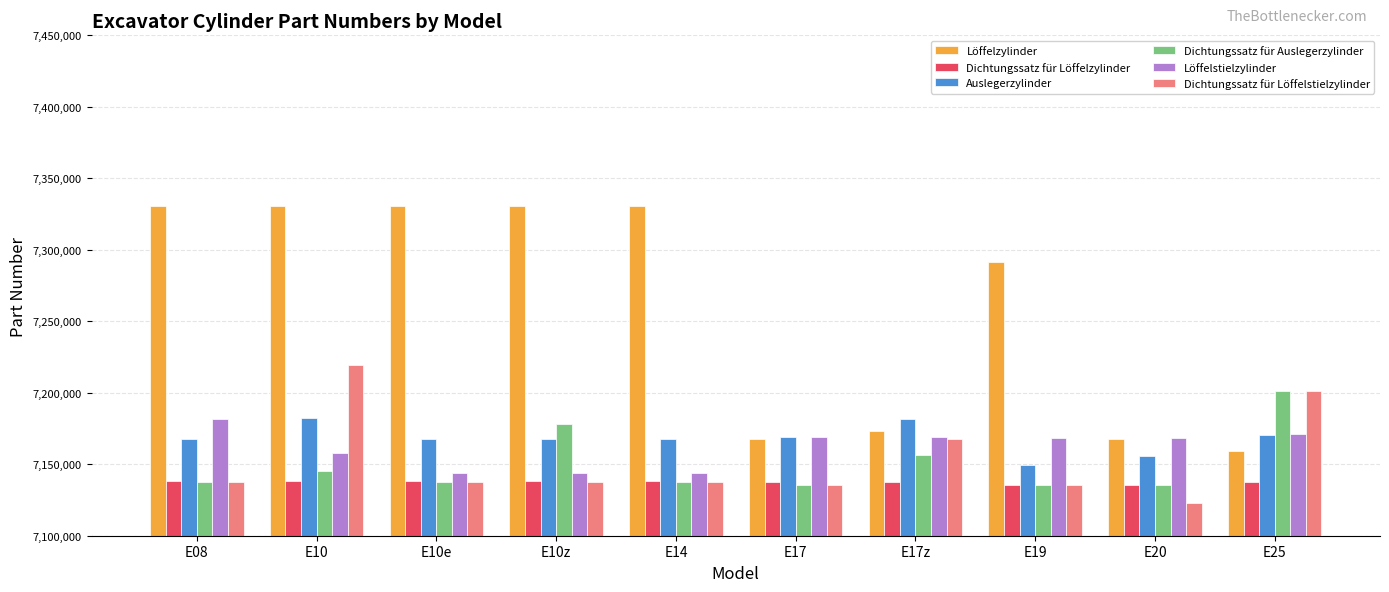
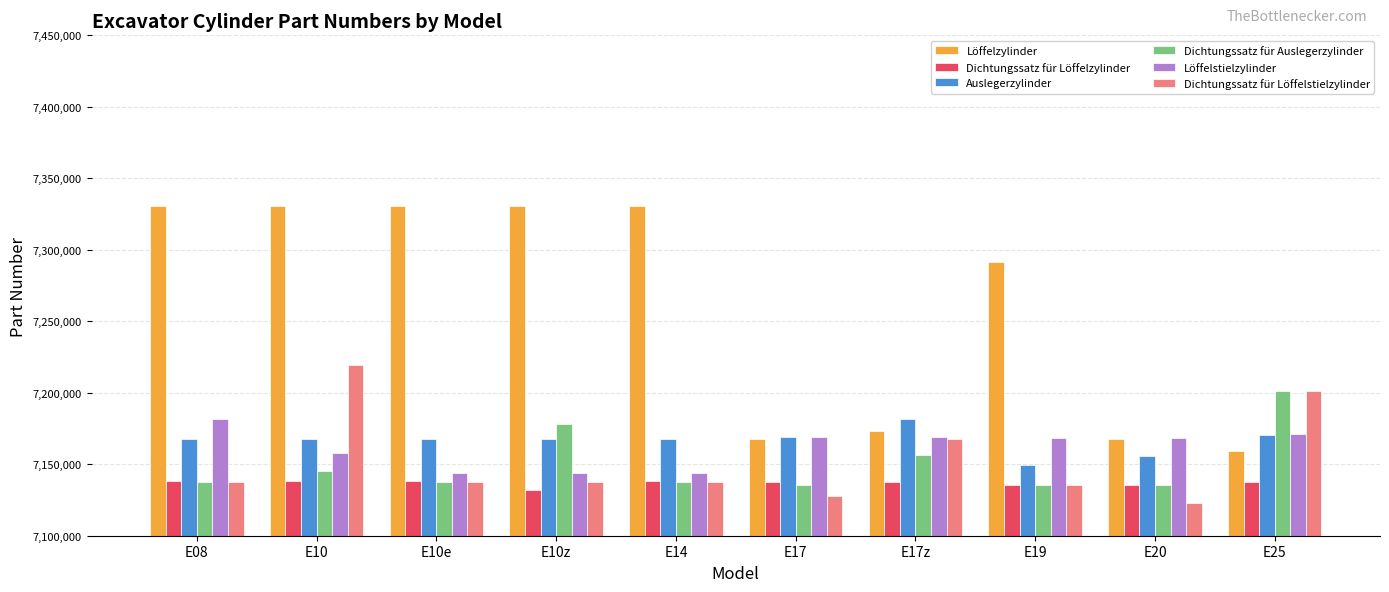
  {
    "Löffelzylinder": {
      "E08": "7,331,000",
      "E10": "7,331,000",
      "E10e": "7,331,000",
      "E10z": "7,331,000",
      "E14": "7,331,000",
      "E17": "7,168,000",
      "E17z": "7,174,000",
      "E19": "7,291,000",
      "E20": "7,168,000",
      "E25": "7,159,000"
    },
    "Dichtungssatz für Löffelzylinder": {
      "E08": "7,138,000",
      "E10": "7,138,000",
      "E10e": "7,138,000",
-     "E10z": "7,138,000",
+     "E10z": "7,132,000",
      "E14": "7,138,000",
      "E17": "7,138,000",
      "E17z": "7,138,000",
      "E19": "7,136,000",
      "E20": "7,136,000",
      "E25": "7,138,000"
    },
    "Auslegerzylinder": {
      "E08": "7,168,000",
-     "E10": "7,182,000",
+     "E10": "7,168,000",
      "E10e": "7,168,000",
      "E10z": "7,168,000",
      "E14": "7,168,000",
      "E17": "7,169,000",
      "E17z": "7,181,000",
      "E19": "7,150,000",
      "E20": "7,156,000",
      "E25": "7,171,000"
    },
    "Dichtungssatz für Auslegerzylinder": {
      "E08": "7,138,000",
      "E10": "7,145,000",
      "E10e": "7,138,000",
      "E10z": "7,178,000",
      "E14": "7,138,000",
      "E17": "7,136,000",
      "E17z": "7,157,000",
      "E19": "7,135,000",
      "E20": "7,135,000",
      "E25": "7,201,000"
    },
    "Löffelstielzylinder": {
      "E08": "7,182,000",
      "E10": "7,158,000",
      "E10e": "7,144,000",
      "E10z": "7,144,000",
      "E14": "7,144,000",
      "E17": "7,169,000",
      "E17z": "7,169,000",
      "E19": "7,168,000",
      "E20": "7,168,000",
      "E25": "7,171,000"
    },
    "Dichtungssatz für Löffelstielzylinder": {
      "E08": "7,138,000",
      "E10": "7,219,000",
      "E10e": "7,138,000",
      "E10z": "7,138,000",
      "E14": "7,138,000",
-     "E17": "7,136,000",
+     "E17": "7,128,000",
      "E17z": "7,168,000",
      "E19": "7,136,000",
      "E20": "7,123,000",
      "E25": "7,201,000"
    }
  }
